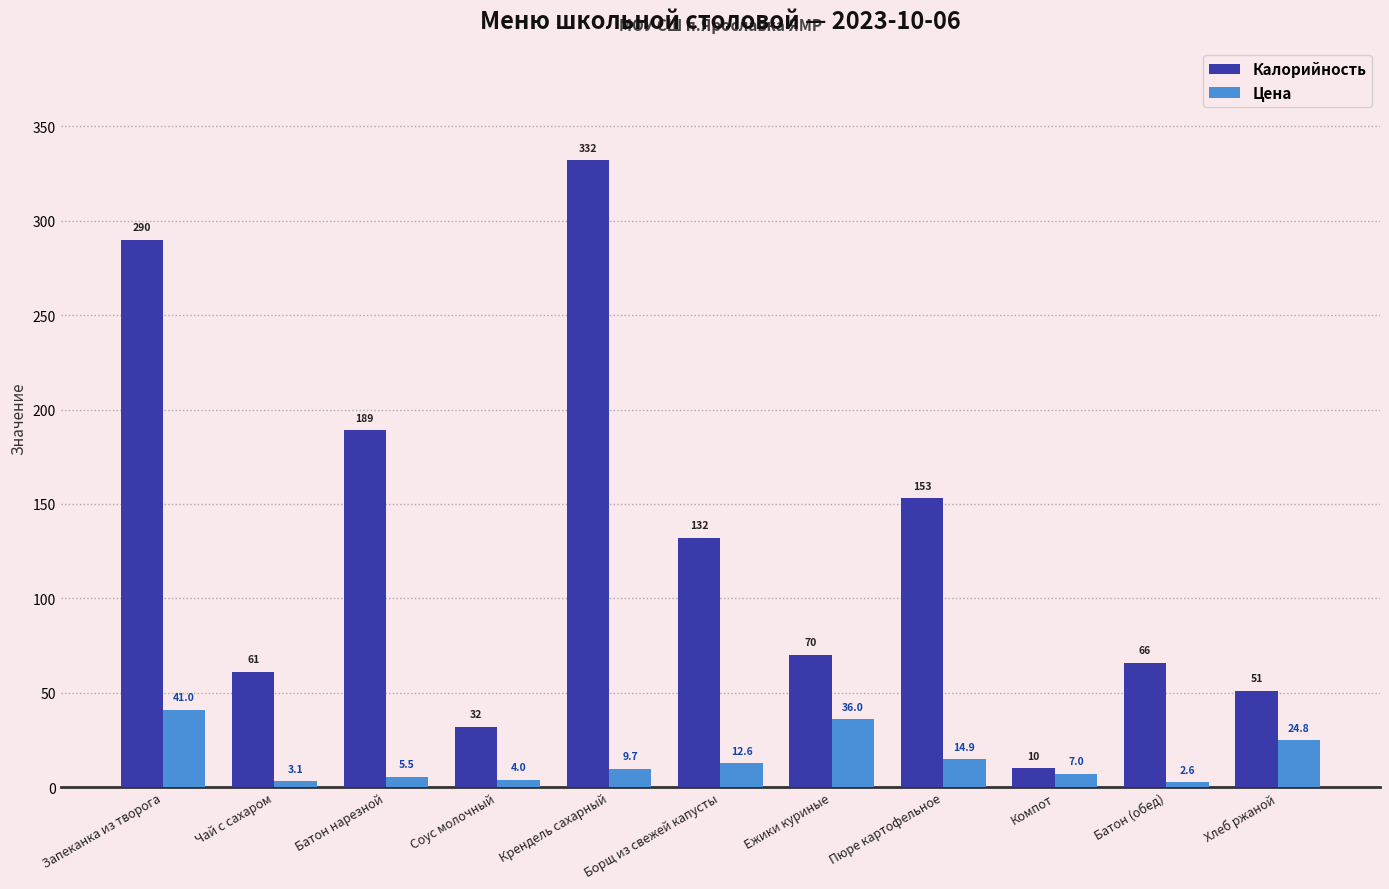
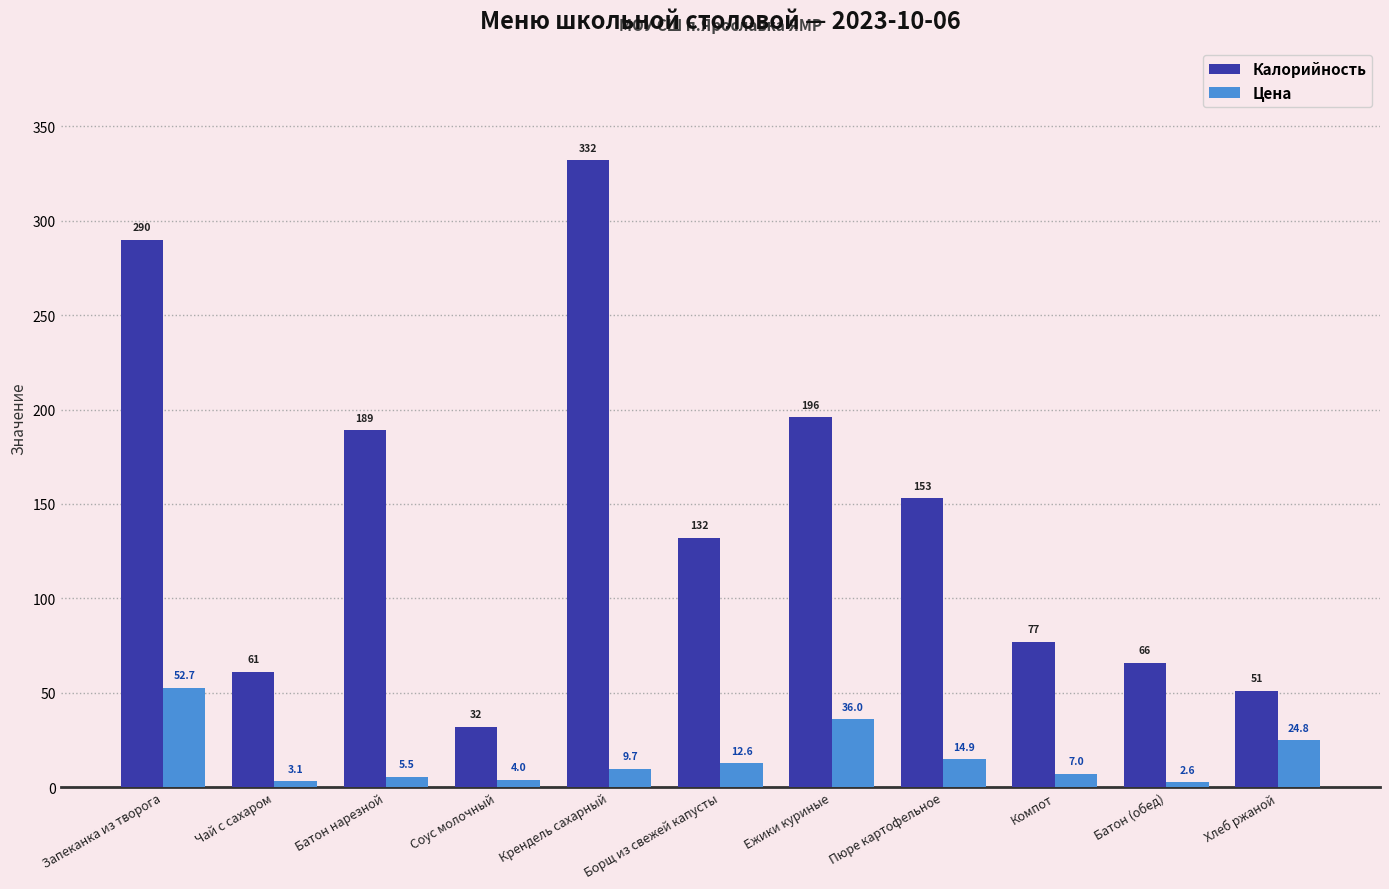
  {
    "Калорийность": {
      "Запеканка из творога": 290,
      "Чай с сахаром": 61,
      "Батон нарезной": 189,
      "Соус молочный": 32,
      "Крендель сахарный": 332,
      "Борщ из свежей капусты": 132,
-     "Ежики куриные": 70,
+     "Ежики куриные": 196,
      "Пюре картофельное": 153,
-     "Компот": 10,
+     "Компот": 77,
      "Батон (обед)": 66,
      "Хлеб ржаной": 51
    },
    "Цена": {
-     "Запеканка из творога": 41.0,
+     "Запеканка из творога": 52.7,
      "Чай с сахаром": 3.1,
      "Батон нарезной": 5.5,
      "Соус молочный": 4.0,
      "Крендель сахарный": 9.7,
      "Борщ из свежей капусты": 12.6,
      "Ежики куриные": 36.0,
      "Пюре картофельное": 14.9,
      "Компот": 7.0,
      "Батон (обед)": 2.6,
      "Хлеб ржаной": 24.8
    }
  }
